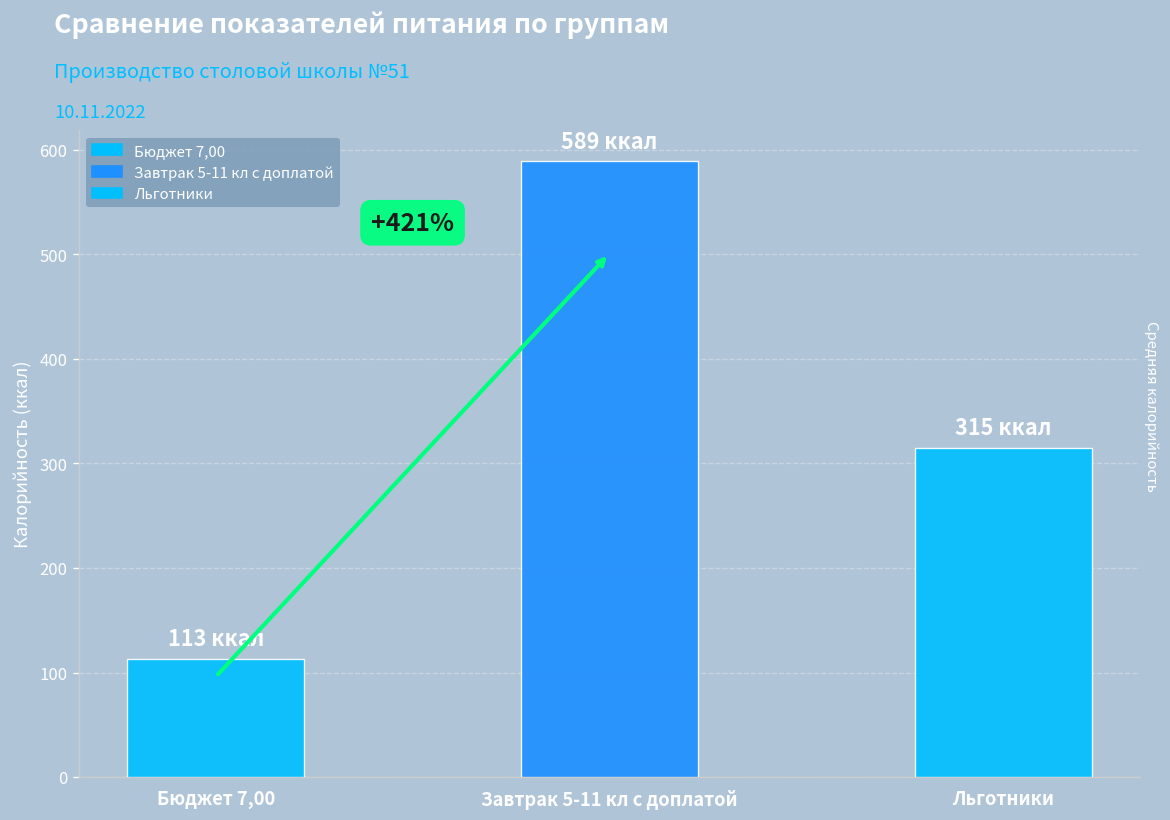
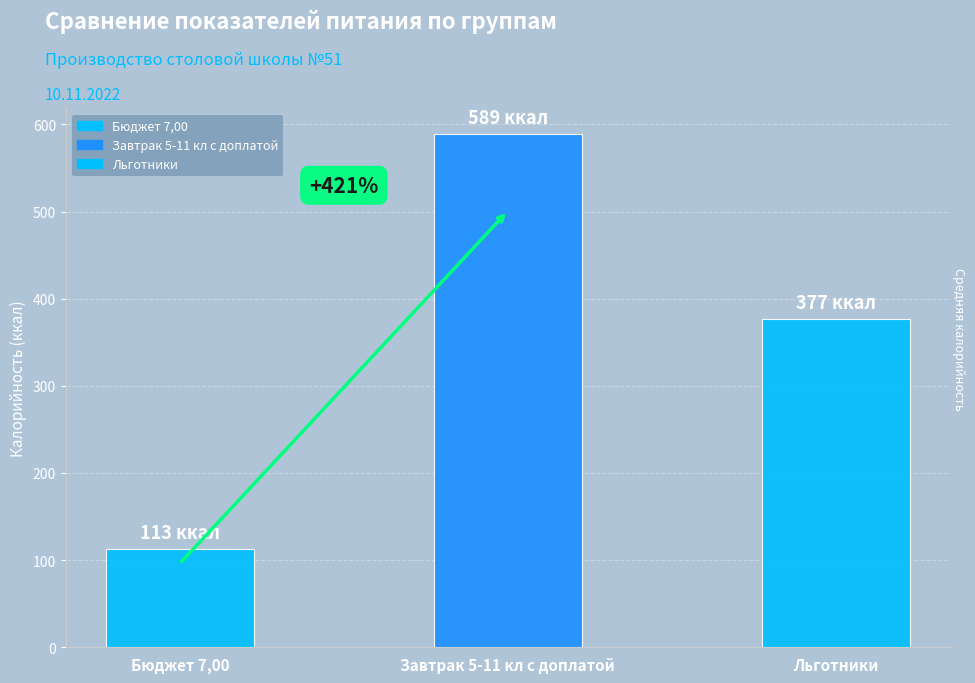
  {
    "Бюджет 7,00": 113,
    "Завтрак 5-11 кл с доплатой": 589,
-   "Льготники": 315
+   "Льготники": 377
  }
